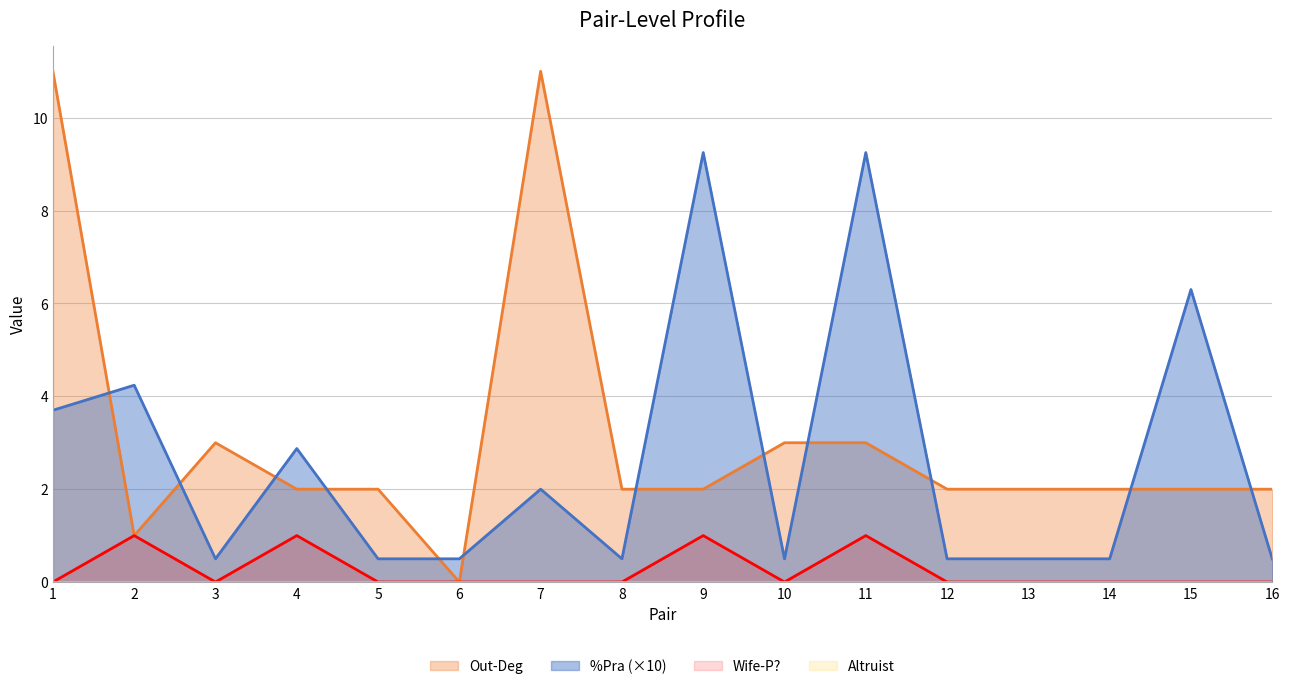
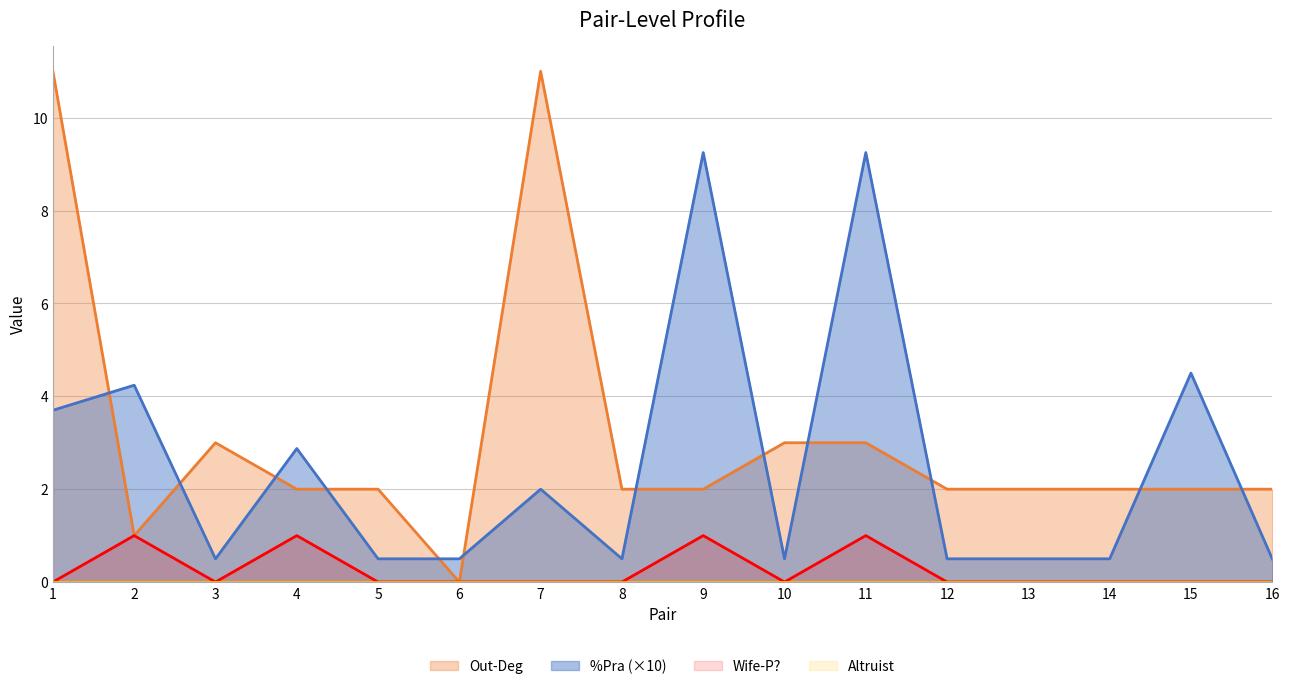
  {
    "%Pra (×10)": {
      "1": 3.7,
      "2": 4.2,
      "3": 0.5,
      "4": 2.9,
      "5": 0.5,
      "6": 0.5,
      "7": 2.0,
      "8": 0.5,
      "9": 9.3,
      "10": 0.5,
      "11": 9.3,
      "12": 0.5,
      "13": 0.5,
      "14": 0.5,
-     "15": 6.3,
+     "15": 4.5,
      "16": 0.5
    }
  }
